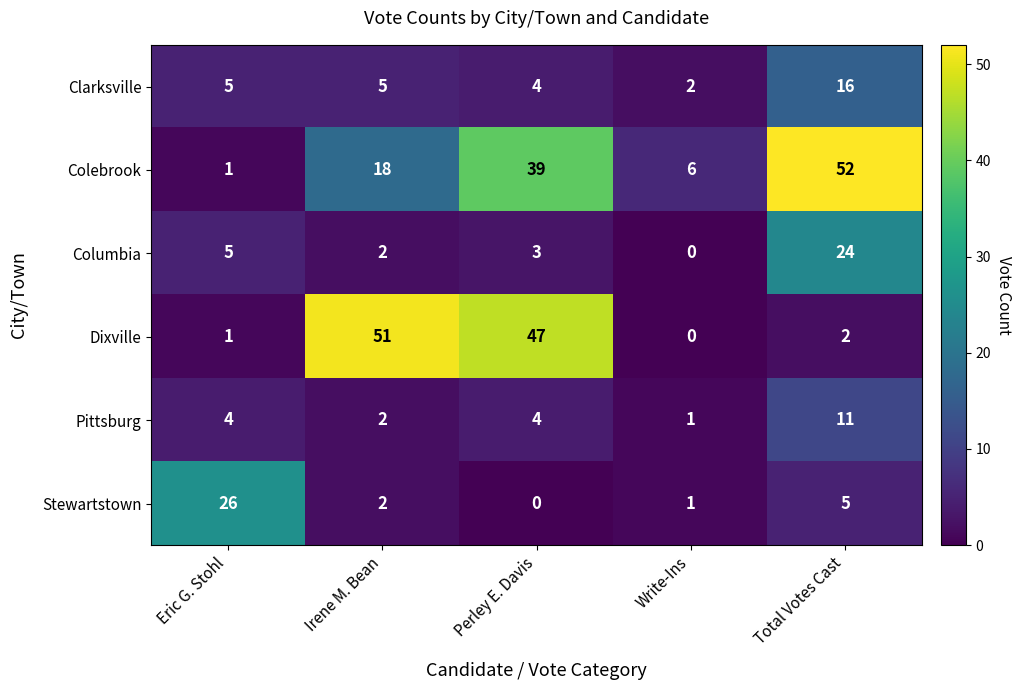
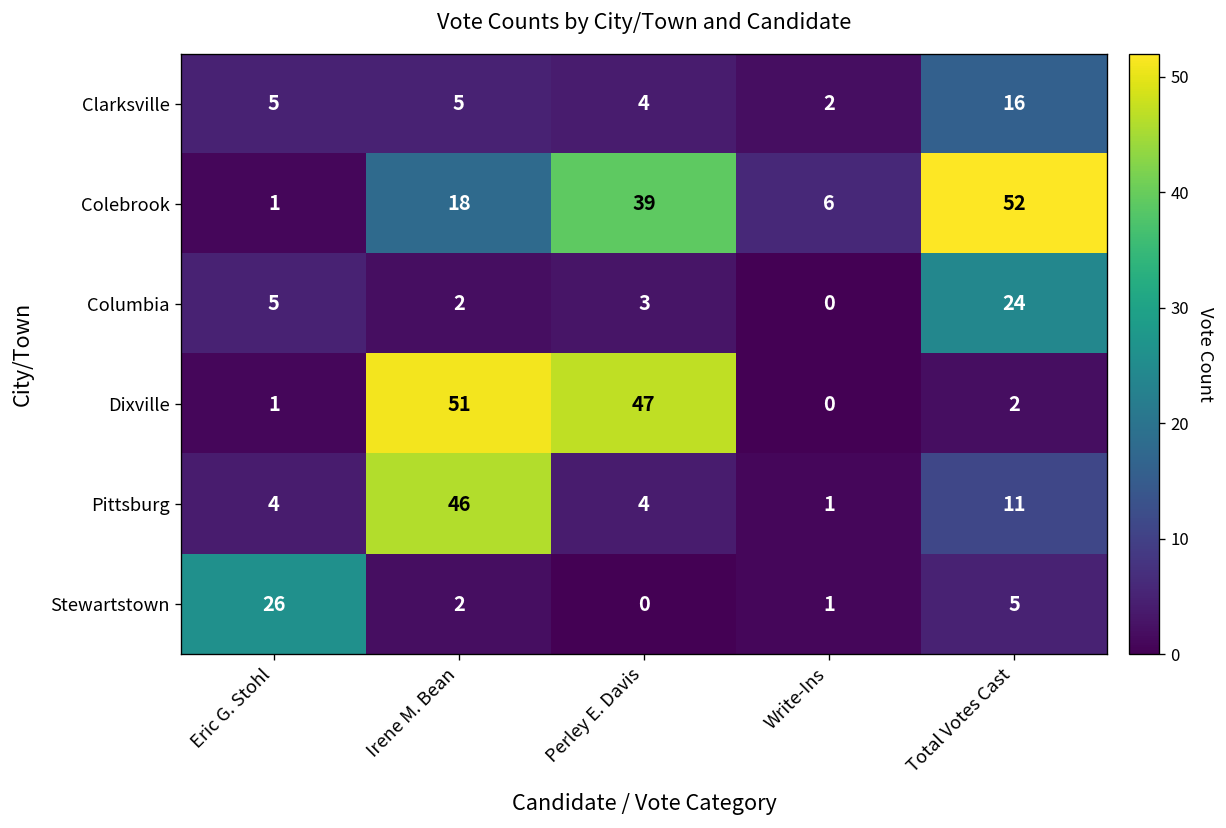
  {
    "Clarksville": {
      "Eric G. Stohl": 5,
      "Irene M. Bean": 5,
      "Perley E. Davis": 4,
      "Write-Ins": 2,
      "Total Votes Cast": 16
    },
    "Colebrook": {
      "Eric G. Stohl": 1,
      "Irene M. Bean": 18,
      "Perley E. Davis": 39,
      "Write-Ins": 6,
      "Total Votes Cast": 52
    },
    "Columbia": {
      "Eric G. Stohl": 5,
      "Irene M. Bean": 2,
      "Perley E. Davis": 3,
      "Write-Ins": 0,
      "Total Votes Cast": 24
    },
    "Dixville": {
      "Eric G. Stohl": 1,
      "Irene M. Bean": 51,
      "Perley E. Davis": 47,
      "Write-Ins": 0,
      "Total Votes Cast": 2
    },
    "Pittsburg": {
      "Eric G. Stohl": 4,
-     "Irene M. Bean": 2,
+     "Irene M. Bean": 46,
      "Perley E. Davis": 4,
      "Write-Ins": 1,
      "Total Votes Cast": 11
    },
    "Stewartstown": {
      "Eric G. Stohl": 26,
      "Irene M. Bean": 2,
      "Perley E. Davis": 0,
      "Write-Ins": 1,
      "Total Votes Cast": 5
    }
  }
